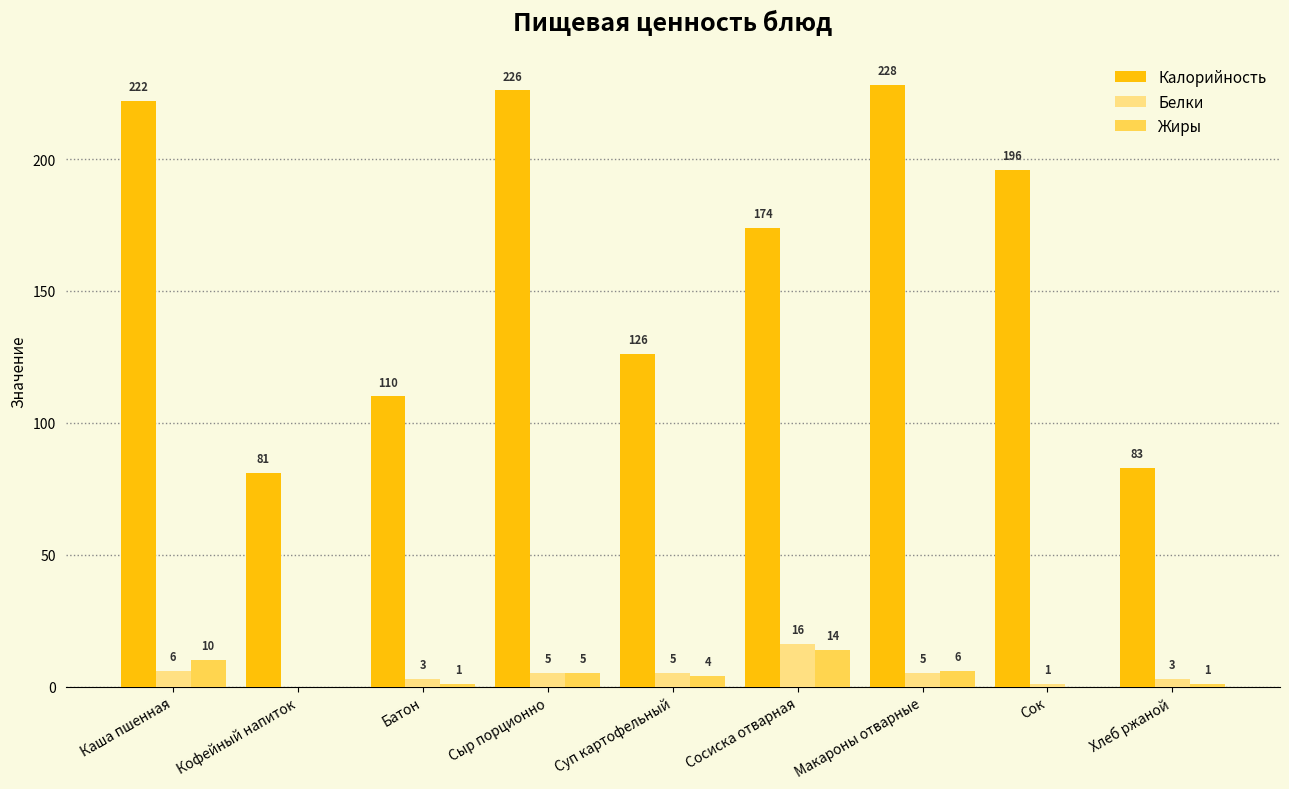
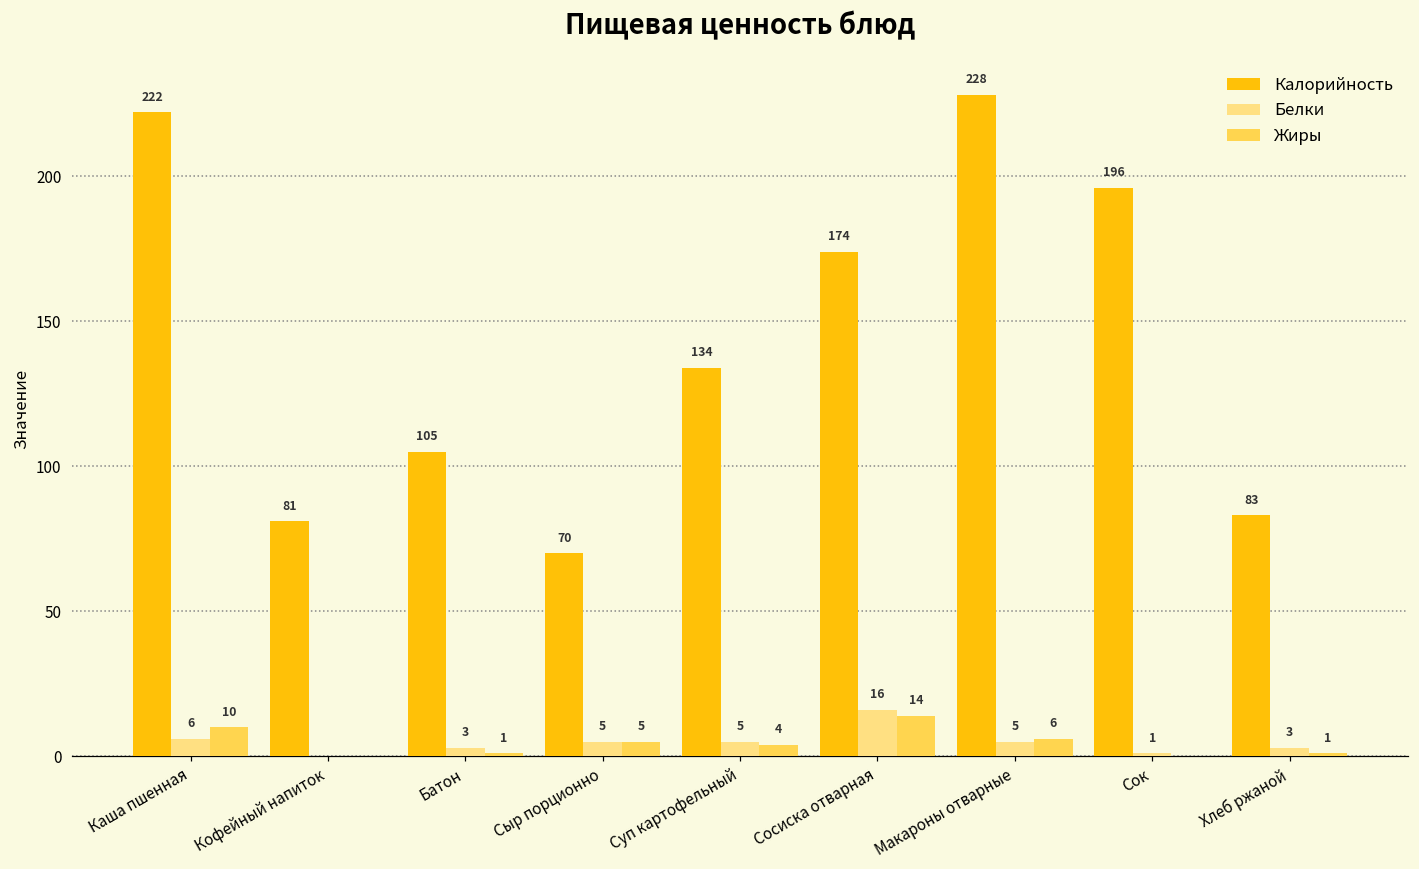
  {
    "Калорийность": {
      "Каша пшенная": 222,
      "Кофейный напиток": 81,
-     "Батон": 110,
-     "Сыр порционно": 226,
-     "Суп картофельный": 126,
+     "Батон": 105,
+     "Сыр порционно": 70,
+     "Суп картофельный": 134,
      "Сосиска отварная": 174,
      "Макароны отварные": 228,
      "Сок": 196,
      "Хлеб ржаной": 83
    }
  }
